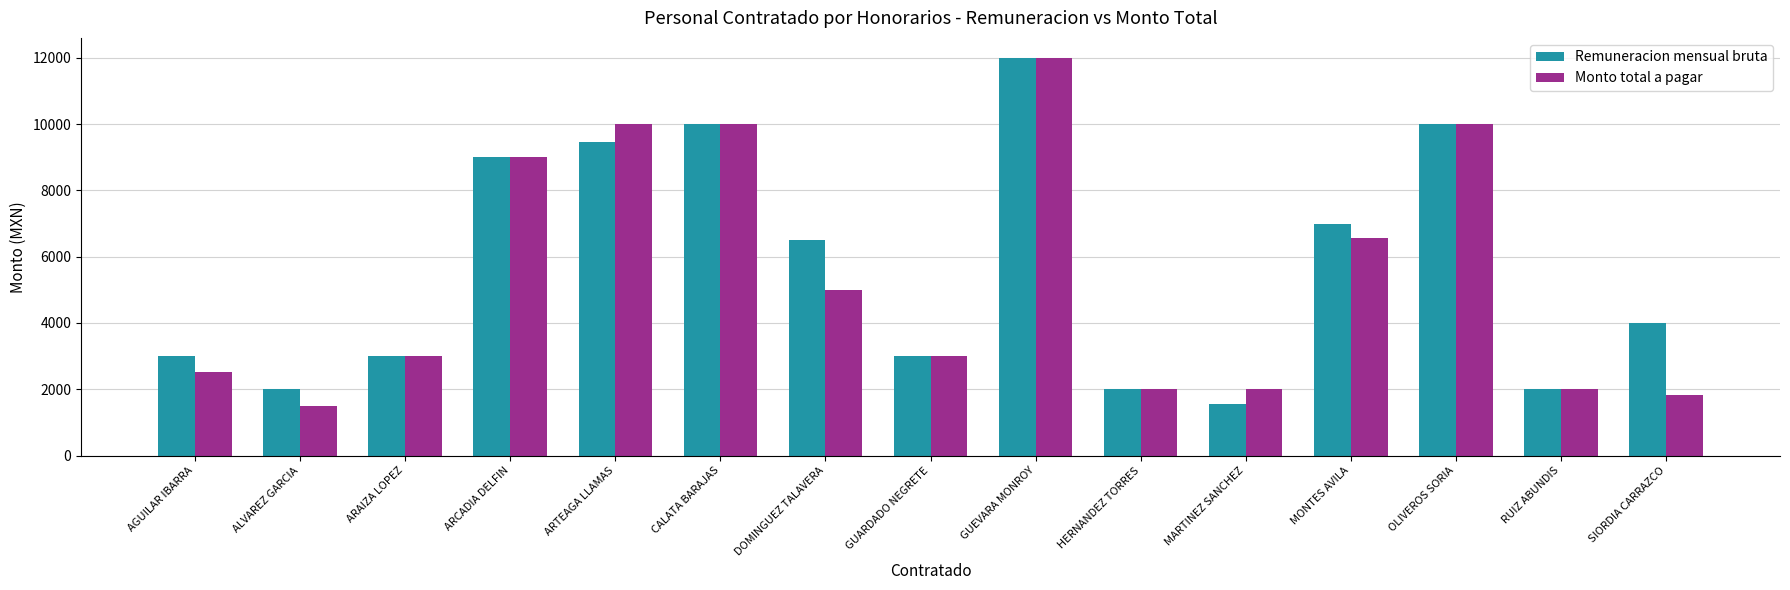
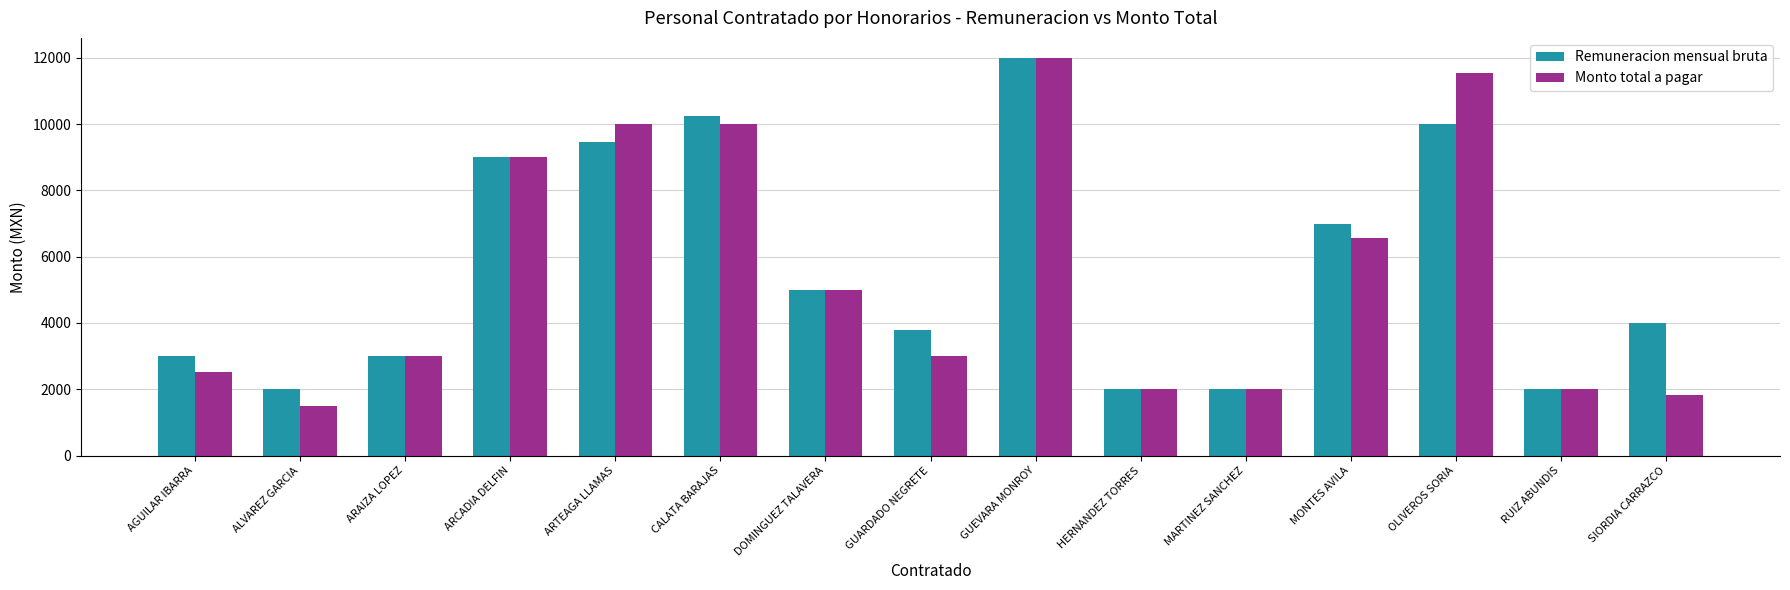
  {
    "Remuneracion mensual bruta": {
      "AGUILAR IBARRA": 3000,
      "ALVAREZ GARCIA": 2000,
      "ARAIZA LOPEZ": 3000,
      "ARCADIA DELFIN": 9000,
      "ARTEAGA LLAMAS": 9500,
-     "CALATA BARAJAS": 10000,
-     "DOMINGUEZ TALAVERA": 6500,
-     "GUARDADO NEGRETE": 3000,
+     "CALATA BARAJAS": 10200,
+     "DOMINGUEZ TALAVERA": 5000,
+     "GUARDADO NEGRETE": 3800,
      "GUEVARA MONROY": 12000,
      "HERNANDEZ TORRES": 2000,
-     "MARTINEZ SANCHEZ": 1600,
+     "MARTINEZ SANCHEZ": 2000,
      "MONTES AVILA": 7000,
      "OLIVEROS SORIA": 10000,
      "RUIZ ABUNDIS": 2000,
      "SIORDIA CARRAZCO": 4000
    },
    "Monto total a pagar": {
      "AGUILAR IBARRA": 2500,
      "ALVAREZ GARCIA": 1500,
      "ARAIZA LOPEZ": 3000,
      "ARCADIA DELFIN": 9000,
      "ARTEAGA LLAMAS": 10000,
      "CALATA BARAJAS": 10000,
      "DOMINGUEZ TALAVERA": 5000,
      "GUARDADO NEGRETE": 3000,
      "GUEVARA MONROY": 12000,
      "HERNANDEZ TORRES": 2000,
      "MARTINEZ SANCHEZ": 2000,
      "MONTES AVILA": 6600,
-     "OLIVEROS SORIA": 10000,
+     "OLIVEROS SORIA": 11500,
      "RUIZ ABUNDIS": 2000,
      "SIORDIA CARRAZCO": 1800
    }
  }
